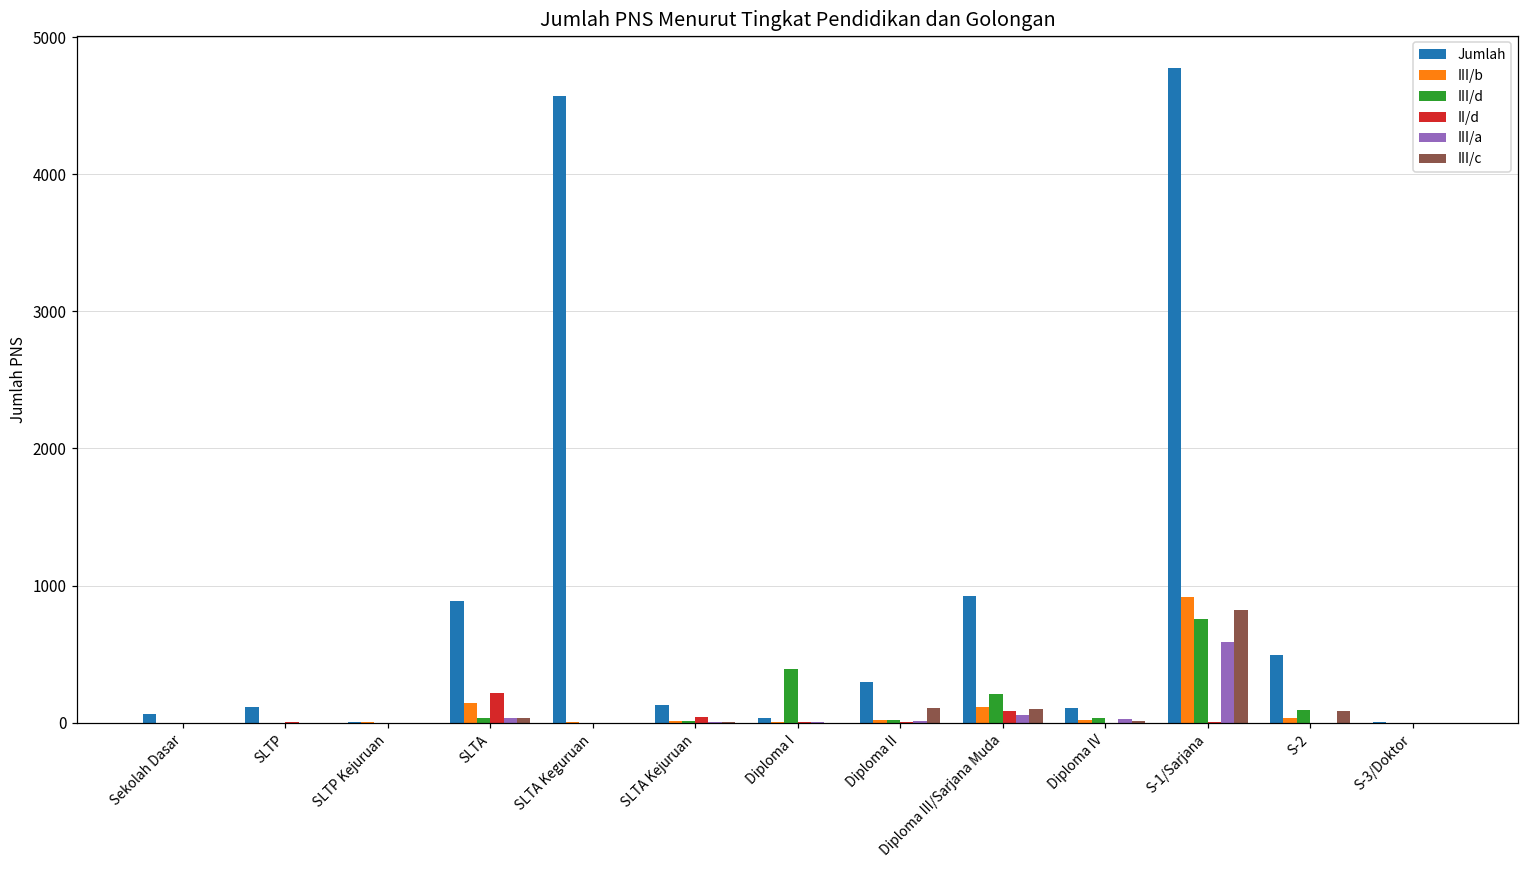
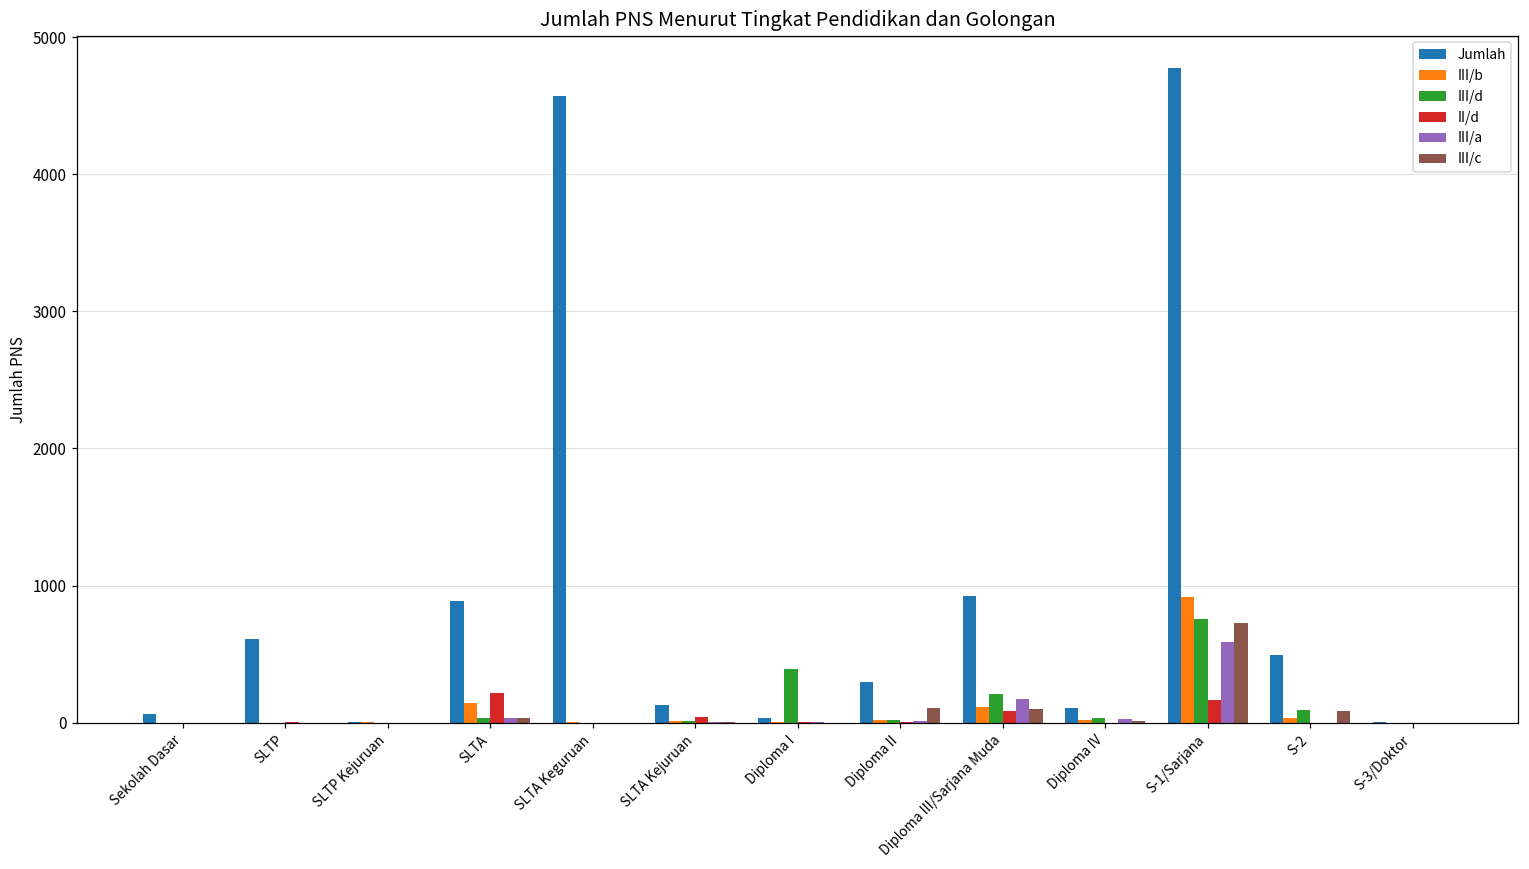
  {
    "Jumlah": {
      "Sekolah Dasar": 60,
-     "SLTP": 110,
+     "SLTP": 610,
      "SLTA": 890,
      "SLTA Keguruan": 4570,
      "SLTA Kejuruan": 130,
      "Diploma I": 30,
      "Diploma II": 290,
      "Diploma III/Sarjana Muda": 920,
      "Diploma IV": 100,
      "S-1/Sarjana": 4770,
      "S-2": 500
    },
    "III/b": {
      "Sekolah Dasar": 0,
      "SLTP": 0,
      "SLTA": 140,
      "Diploma III/Sarjana Muda": 120,
      "S-1/Sarjana": 920,
      "S-2": 30,
      "S-3/Doktor": 0
    },
    "III/d": {
      "Sekolah Dasar": 0,
      "SLTP": 0,
      "SLTP Kejuruan": 0,
      "SLTA": 30,
      "SLTA Keguruan": 0,
      "Diploma I": 390,
      "Diploma III/Sarjana Muda": 210,
      "Diploma IV": 30,
      "S-1/Sarjana": 760,
      "S-2": 90,
      "S-3/Doktor": 0
    },
    "II/d": {
      "Sekolah Dasar": 0,
      "SLTP Kejuruan": 0,
      "SLTA": 220,
      "SLTA Keguruan": 0,
      "SLTA Kejuruan": 40,
      "Diploma III/Sarjana Muda": 90,
      "Diploma IV": 0,
-     "S-1/Sarjana": 0,
+     "S-1/Sarjana": 160,
      "S-2": 0,
      "S-3/Doktor": 0
    },
    "III/a": {
      "Sekolah Dasar": 0,
      "SLTP": 0,
      "SLTP Kejuruan": 0,
      "SLTA": 40,
      "SLTA Keguruan": 0,
-     "Diploma III/Sarjana Muda": 60,
+     "Diploma III/Sarjana Muda": 170,
      "Diploma IV": 20,
      "S-1/Sarjana": 590,
      "S-2": 0,
      "S-3/Doktor": 0
    },
    "III/c": {
      "Sekolah Dasar": 0,
      "SLTP": 0,
      "SLTP Kejuruan": 0,
      "SLTA": 30,
      "SLTA Keguruan": 0,
      "Diploma I": 0,
      "Diploma II": 110,
      "Diploma III/Sarjana Muda": 100,
-     "S-1/Sarjana": 820,
+     "S-1/Sarjana": 730,
      "S-2": 80,
      "S-3/Doktor": 0
    }
  }
